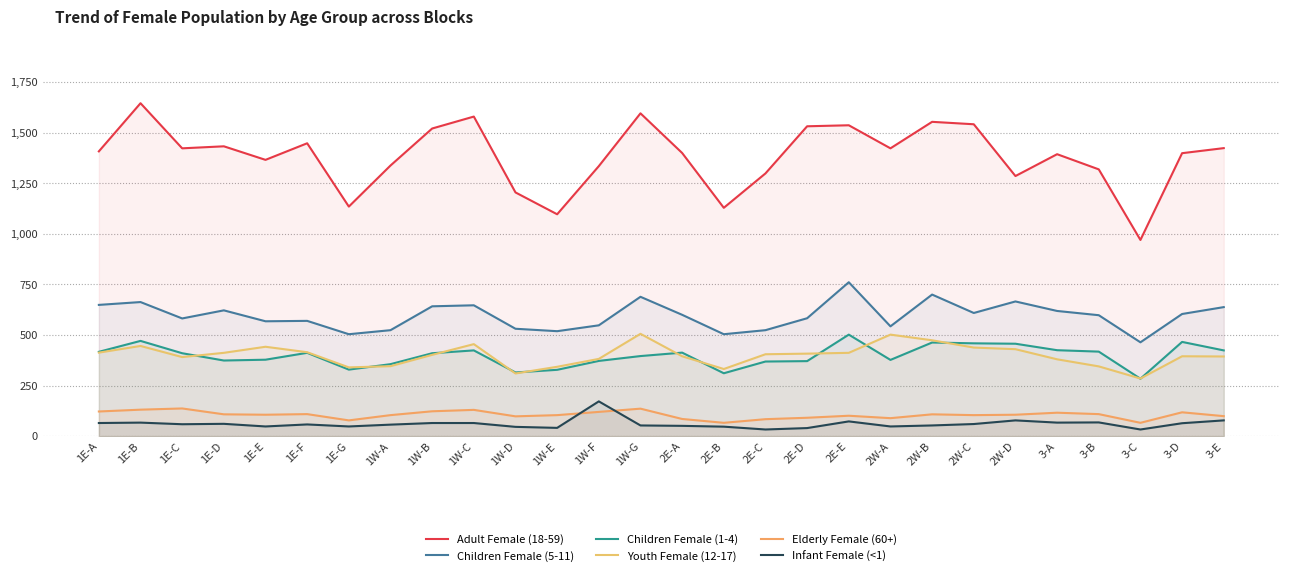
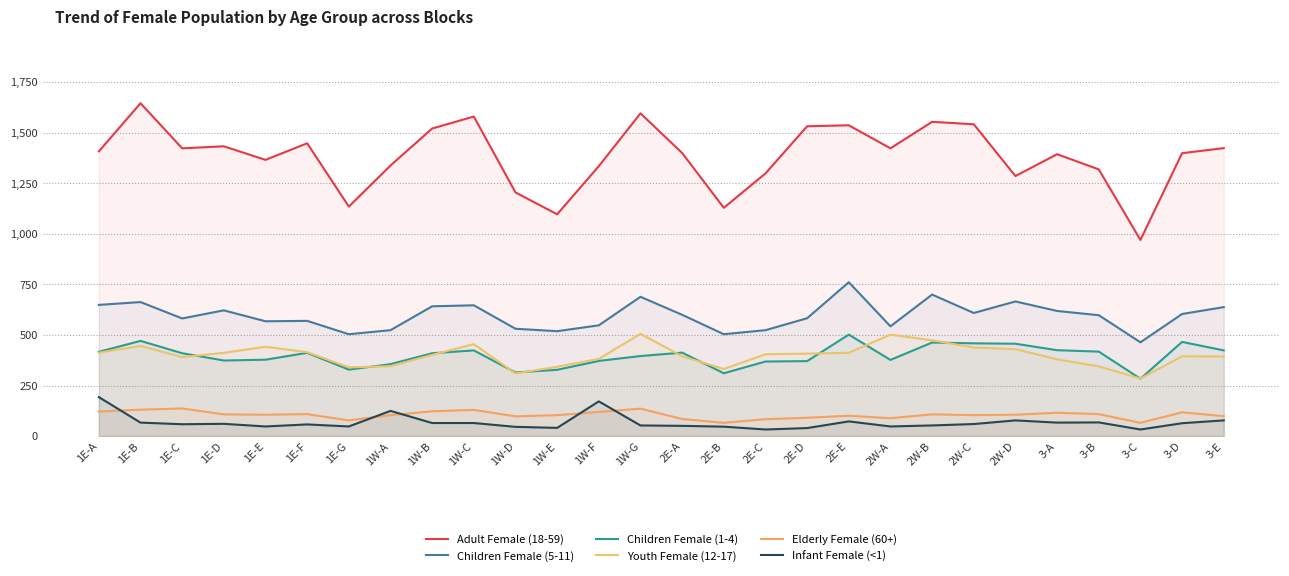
  {
    "Adult Female (18-59)": {
      "1E-A": "1,410",
      "1E-B": "1,650",
      "1E-C": "1,420",
      "1E-D": "1,430",
      "1E-E": "1,370",
      "1E-F": "1,450",
      "1E-G": "1,140",
      "1W-A": "1,340",
      "1W-B": "1,520",
      "1W-C": "1,580",
      "1W-D": "1,210",
      "1W-E": "1,100",
      "1W-F": "1,340",
      "1W-G": "1,600",
      "2E-A": "1,400",
      "2E-B": "1,130",
      "2E-C": "1,300",
      "2E-D": "1,530",
      "2E-E": "1,540",
      "2W-A": "1,420",
      "2W-B": "1,550",
      "2W-C": "1,540",
      "2W-D": "1,290",
      "3-A": "1,390",
      "3-B": "1,320",
      "3-C": "970",
      "3-D": "1,400",
      "3-E": "1,420"
    },
    "Infant Female (<1)": {
-     "1E-A": "70",
+     "1E-A": "190",
      "1E-B": "70",
      "1E-C": "60",
      "1E-D": "60",
      "1E-E": "50",
      "1E-F": "60",
      "1E-G": "50",
-     "1W-A": "60",
+     "1W-A": "130",
      "1W-B": "70",
      "1W-C": "70",
      "1W-D": "50",
      "1W-E": "40",
      "1W-F": "170",
      "1W-G": "50",
      "2E-A": "50",
      "2E-B": "50",
      "2E-C": "30",
      "2E-D": "40",
      "2E-E": "70",
      "2W-A": "50",
      "2W-B": "50",
      "2W-C": "60",
      "2W-D": "80",
      "3-A": "70",
      "3-B": "70",
      "3-C": "30",
      "3-D": "60",
      "3-E": "80"
    }
  }
